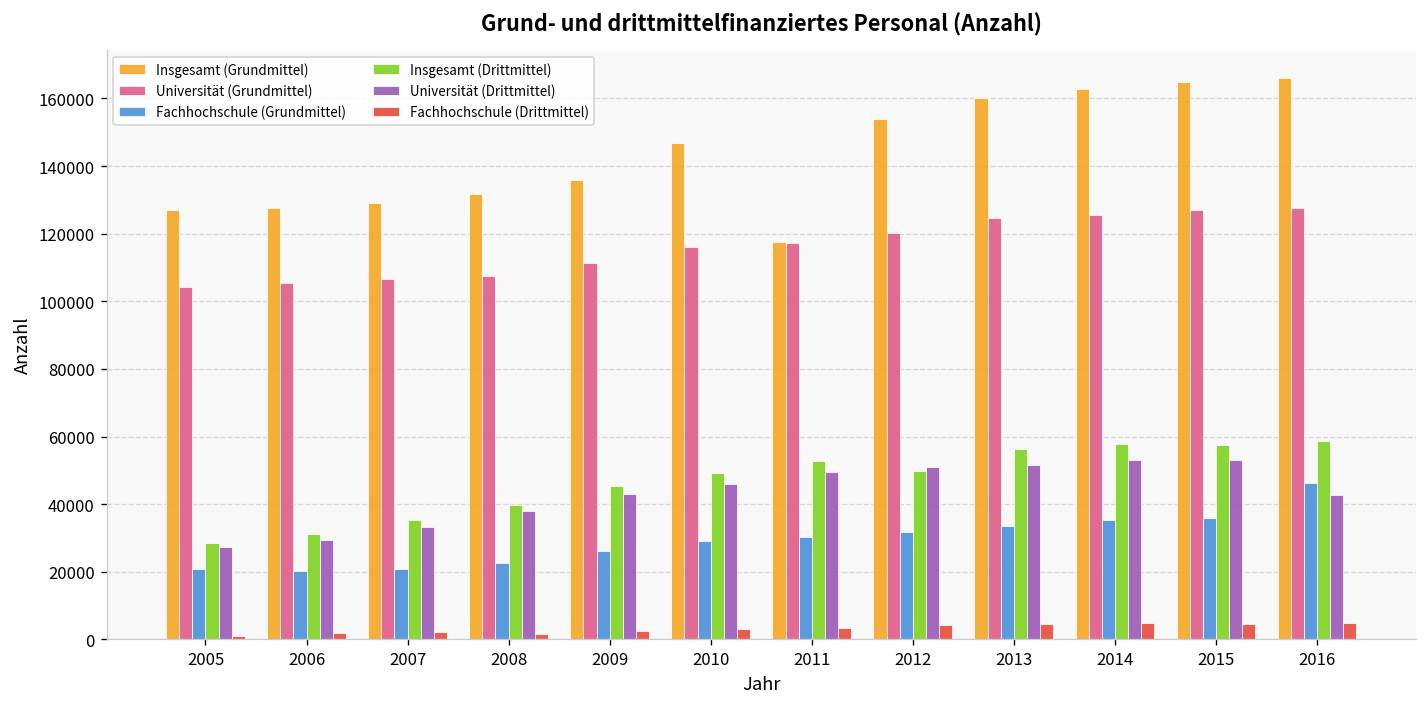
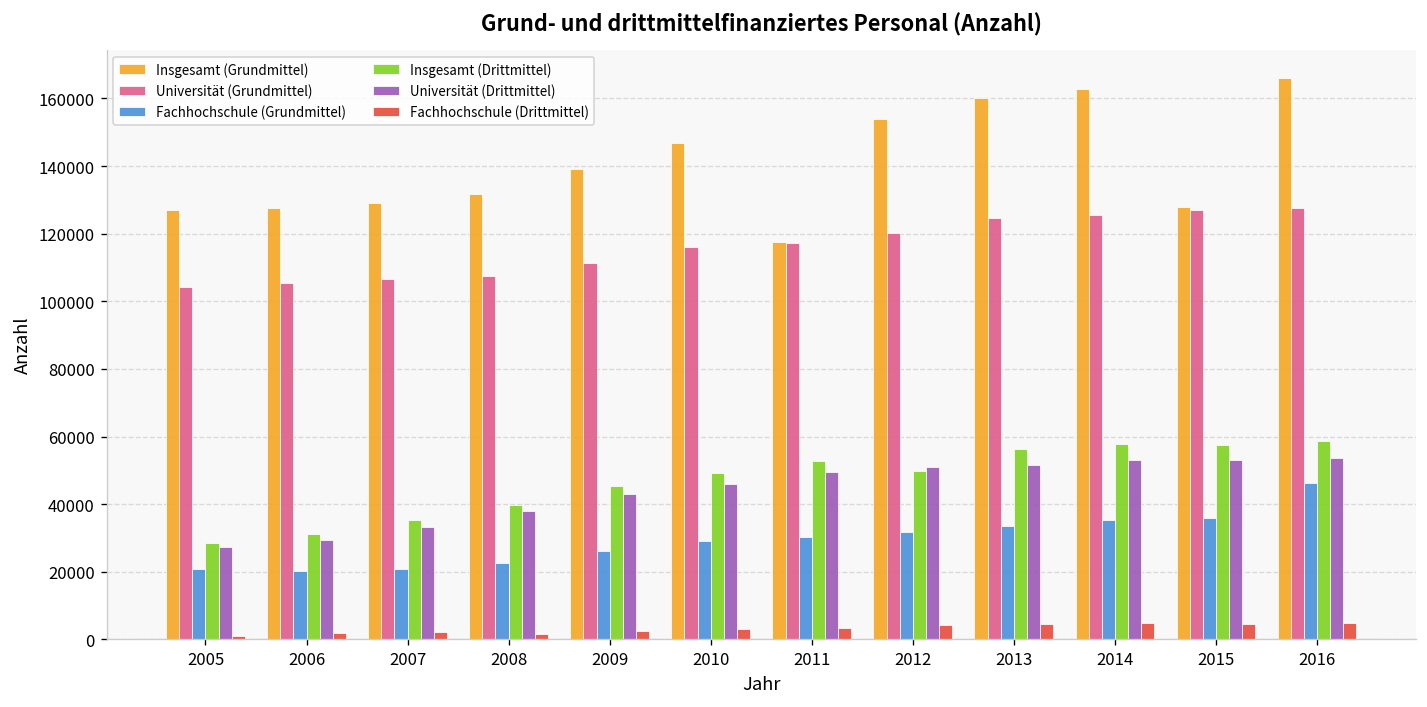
  {
    "Insgesamt (Grundmittel)": {
      "2005": 127000,
      "2006": 128000,
      "2007": 129000,
      "2008": 132000,
-     "2009": 136000,
+     "2009": 139000,
      "2010": 147000,
      "2011": 118000,
      "2012": 154000,
      "2013": 160000,
      "2014": 163000,
-     "2015": 165000,
+     "2015": 128000,
      "2016": 166000
    },
    "Universität (Grundmittel)": {
      "2005": 104000,
      "2006": 105000,
      "2007": 107000,
      "2008": 107000,
      "2009": 111000,
      "2010": 116000,
      "2011": 117000,
      "2012": 120000,
      "2013": 125000,
      "2014": 125000,
      "2015": 127000,
      "2016": 128000
    },
    "Fachhochschule (Grundmittel)": {
      "2005": 21000,
      "2006": 20000,
      "2007": 21000,
      "2008": 22000,
      "2009": 26000,
      "2010": 29000,
      "2011": 30000,
      "2012": 32000,
      "2013": 33000,
      "2014": 35000,
      "2015": 36000,
      "2016": 46000
    },
    "Insgesamt (Drittmittel)": {
      "2005": 28000,
      "2006": 31000,
      "2007": 35000,
      "2008": 40000,
      "2009": 45000,
      "2010": 49000,
      "2011": 53000,
      "2012": 50000,
      "2013": 56000,
      "2014": 58000,
      "2015": 58000,
      "2016": 59000
    },
    "Universität (Drittmittel)": {
      "2005": 27000,
      "2006": 29000,
      "2007": 33000,
      "2008": 38000,
      "2009": 43000,
      "2010": 46000,
      "2011": 49000,
      "2012": 51000,
      "2013": 52000,
      "2014": 53000,
      "2015": 53000,
-     "2016": 43000
+     "2016": 54000
    },
    "Fachhochschule (Drittmittel)": {
      "2005": 1000,
      "2006": 2000,
      "2007": 2000,
      "2008": 2000,
      "2009": 2000,
      "2010": 3000,
      "2011": 3000,
      "2012": 4000,
      "2013": 5000,
      "2014": 5000,
      "2015": 5000,
      "2016": 5000
    }
  }
